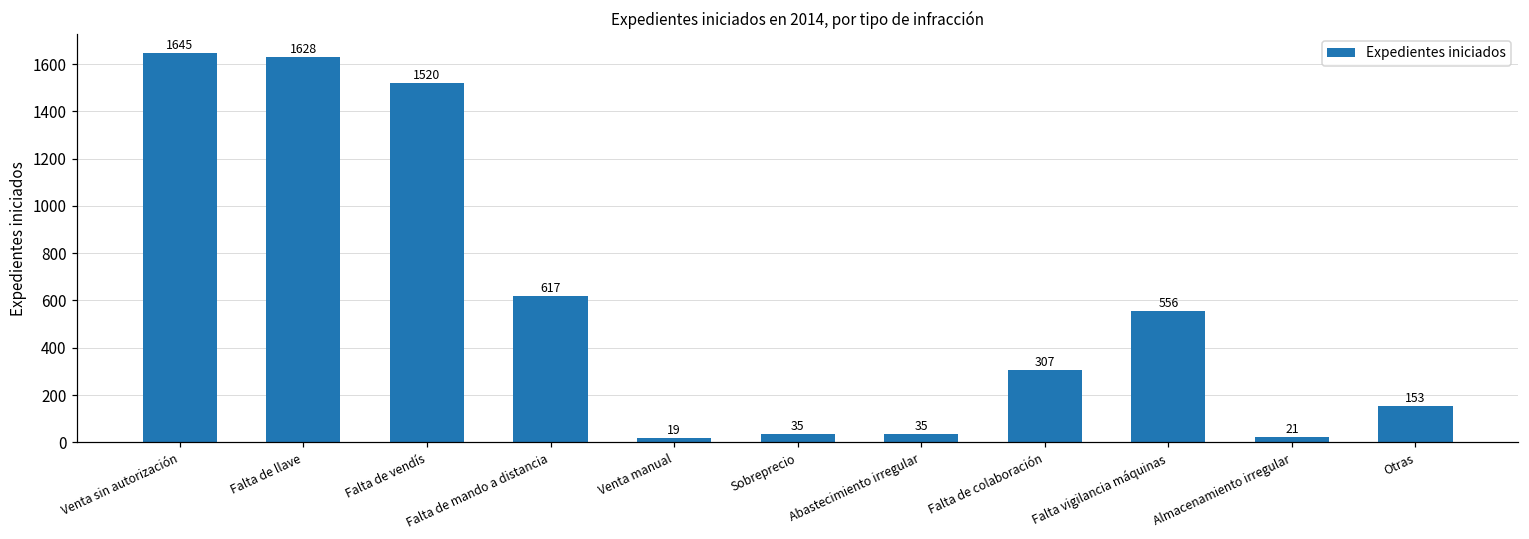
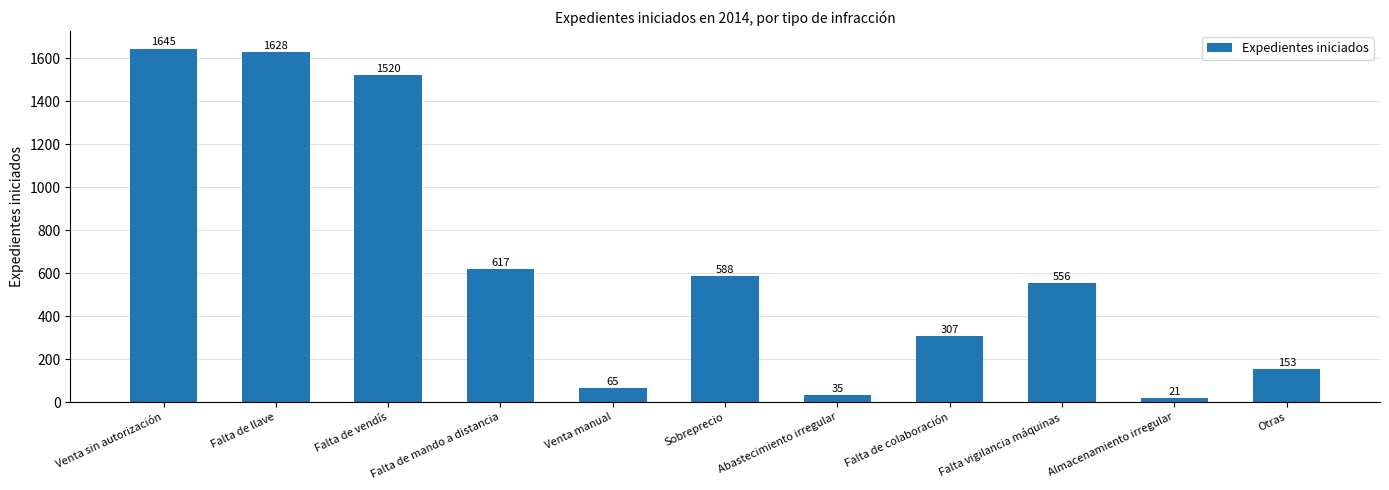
  {
    "Venta sin autorización": 1645,
    "Falta de llave": 1628,
    "Falta de vendís": 1520,
    "Falta de mando a distancia": 617,
-   "Venta manual": 19,
-   "Sobreprecio": 35,
+   "Venta manual": 65,
+   "Sobreprecio": 588,
    "Abastecimiento irregular": 35,
    "Falta de colaboración": 307,
    "Falta vigilancia máquinas": 556,
    "Almacenamiento irregular": 21,
    "Otras": 153
  }
